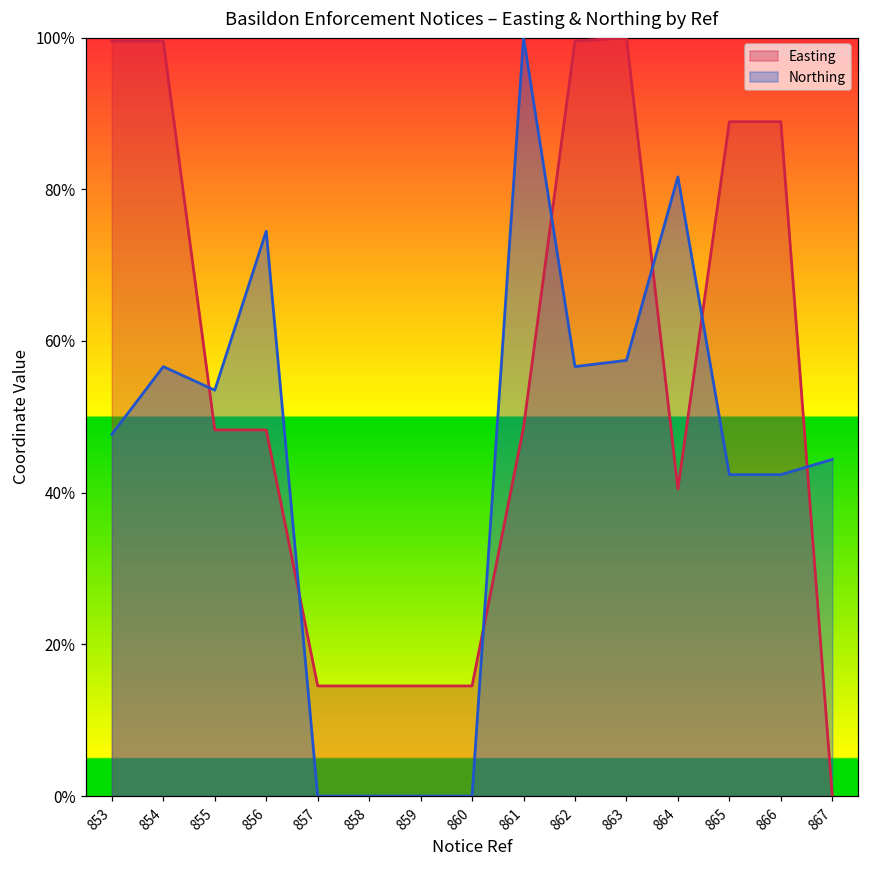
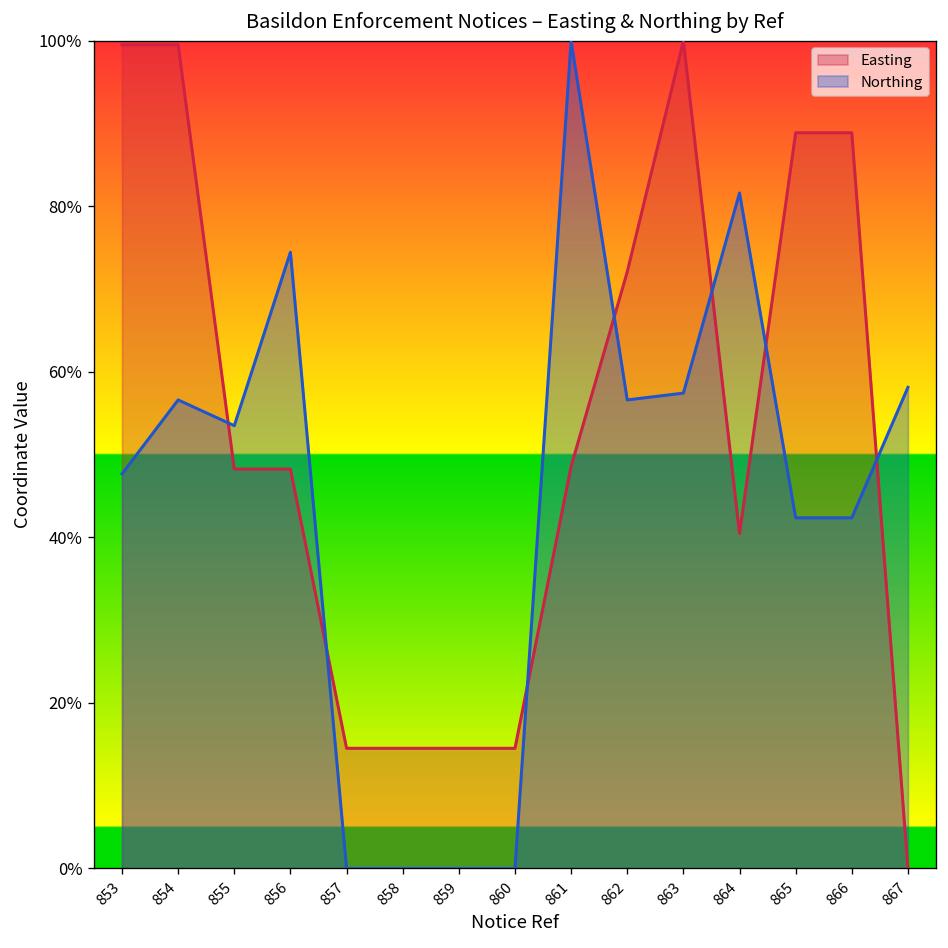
  {
    "Easting": {
      "853": "100%",
      "854": "100%",
      "855": "48%",
      "856": "48%",
      "857": "15%",
      "858": "15%",
      "859": "15%",
      "860": "15%",
      "861": "49%",
-     "862": "100%",
+     "862": "72%",
      "863": "100%",
      "864": "40%",
      "865": "89%",
      "866": "89%",
      "867": "0%"
    },
    "Northing": {
      "853": "48%",
      "854": "57%",
      "855": "54%",
      "856": "74%",
      "857": "0%",
      "858": "0%",
      "859": "0%",
      "860": "0%",
      "861": "100%",
      "862": "57%",
      "863": "57%",
      "864": "82%",
      "865": "42%",
      "866": "42%",
-     "867": "44%"
+     "867": "58%"
    }
  }
